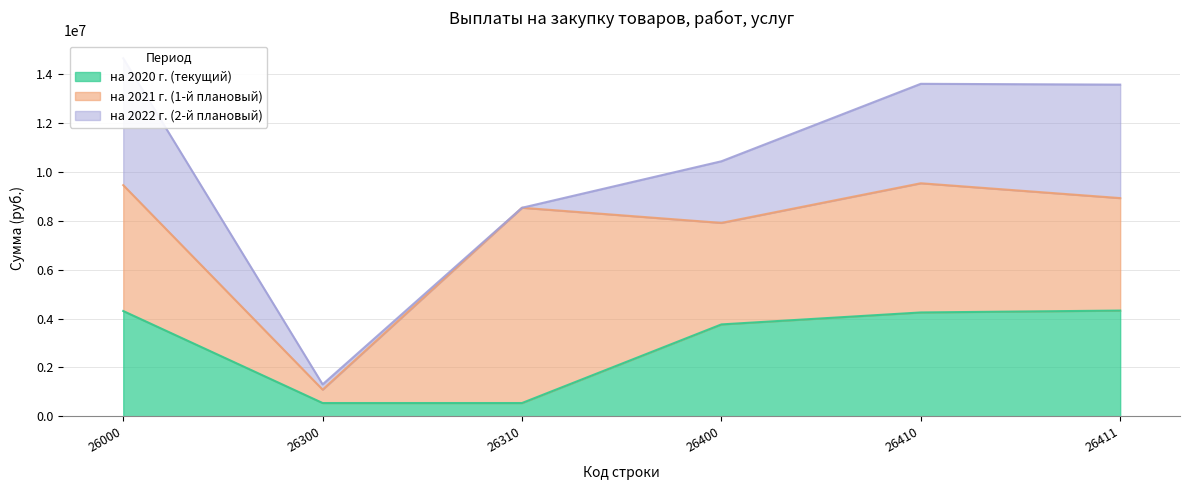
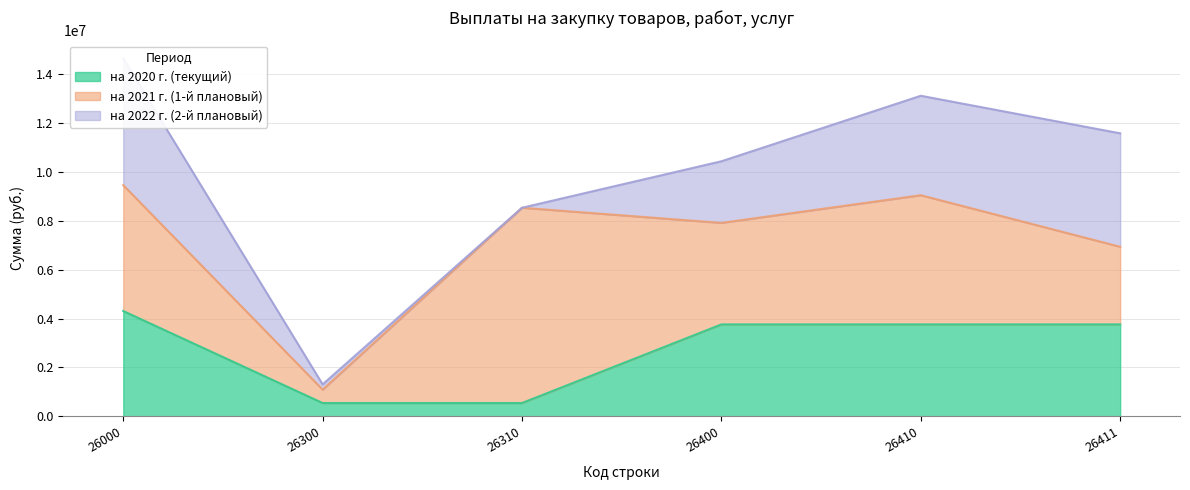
  {
    "на 2020 г. (текущий)": {
      "26000": 4300000,
      "26300": 500000,
      "26310": 500000,
      "26400": 3800000,
-     "26410": 4200000,
-     "26411": 4300000
+     "26410": 3800000,
+     "26411": 3800000
    },
    "на 2021 г. (1-й плановый)": {
      "26000": 5100000,
      "26300": 500000,
      "26400": 4100000,
      "26410": 5300000,
-     "26411": 4600000
+     "26411": 3200000
    },
    "на 2022 г. (2-й плановый)": {
      "26300": 200000,
      "26400": 2500000,
      "26410": 4100000,
      "26411": 4600000
    }
  }
